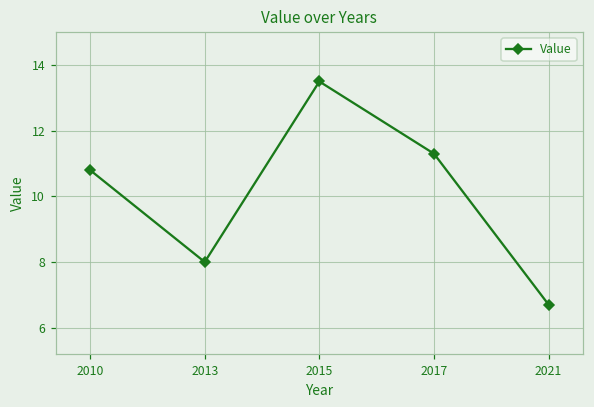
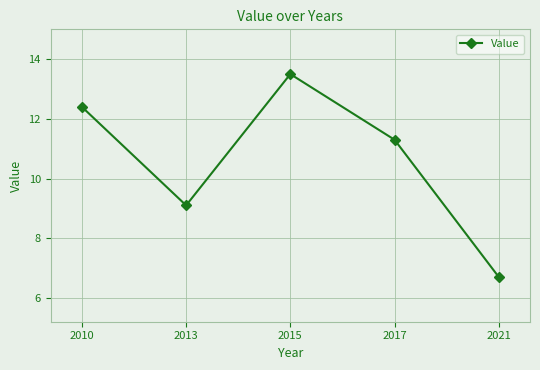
  {
-   "2010": 10.8,
-   "2013": 8.0,
+   "2010": 12.4,
+   "2013": 9.1,
    "2015": 13.5,
    "2017": 11.3,
    "2021": 6.7
  }
